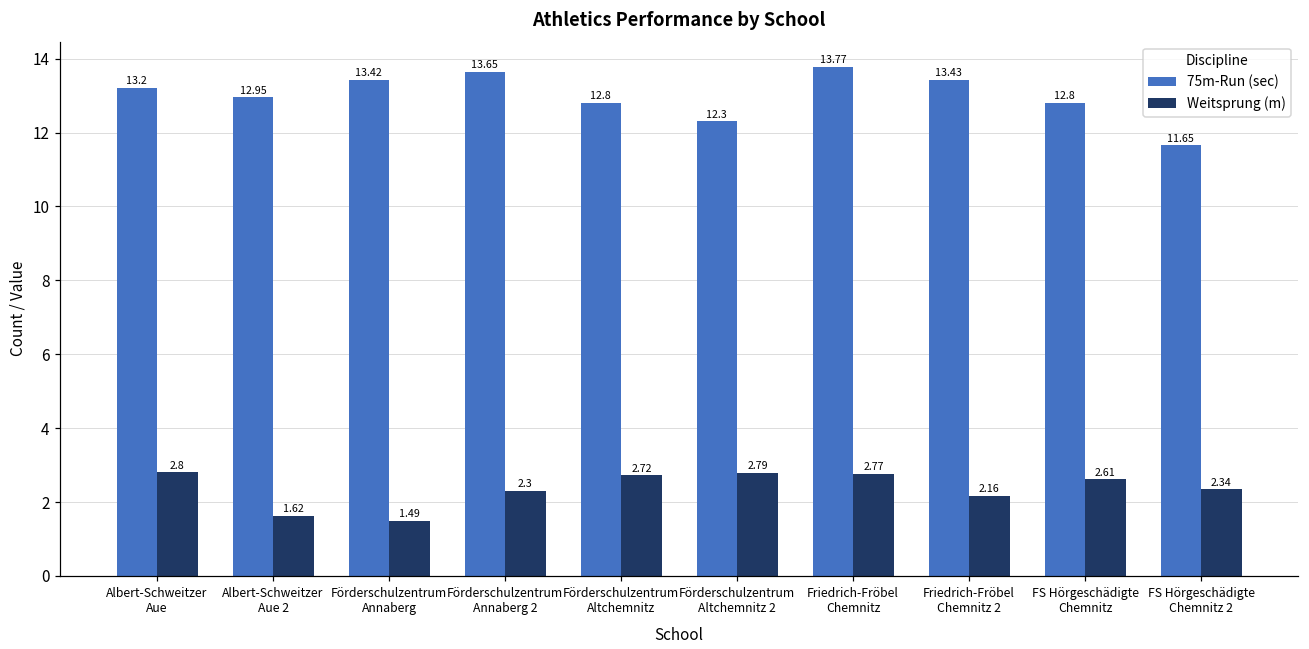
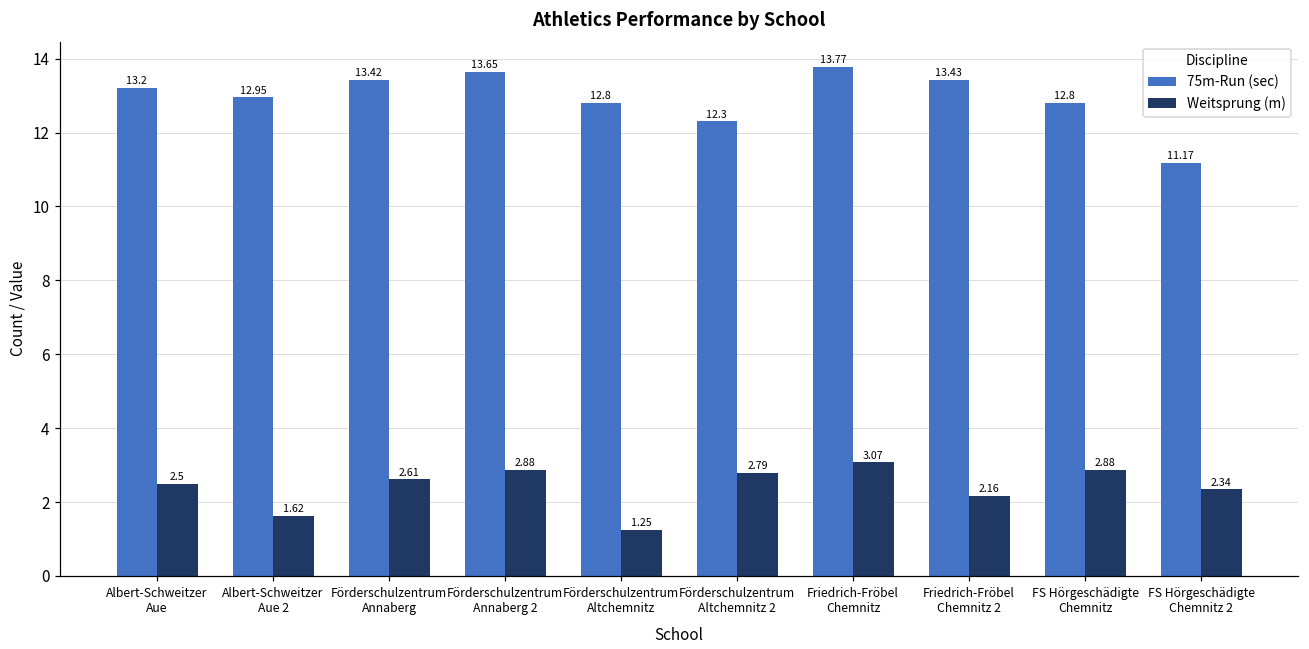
  {
    "75m-Run (sec)": {
      "Albert-Schweitzer Aue": 13.2,
      "Albert-Schweitzer Aue 2": 12.95,
      "Förderschulzentrum Annaberg": 13.42,
      "Förderschulzentrum Annaberg 2": 13.65,
      "Förderschulzentrum Altchemnitz": 12.8,
      "Förderschulzentrum Altchemnitz 2": 12.3,
      "Friedrich-Fröbel Chemnitz": 13.77,
      "Friedrich-Fröbel Chemnitz 2": 13.43,
      "FS Hörgeschädigte Chemnitz": 12.8,
-     "FS Hörgeschädigte Chemnitz 2": 11.65
+     "FS Hörgeschädigte Chemnitz 2": 11.17
    },
    "Weitsprung (m)": {
-     "Albert-Schweitzer Aue": 2.8,
+     "Albert-Schweitzer Aue": 2.5,
      "Albert-Schweitzer Aue 2": 1.62,
-     "Förderschulzentrum Annaberg": 1.49,
-     "Förderschulzentrum Annaberg 2": 2.3,
-     "Förderschulzentrum Altchemnitz": 2.72,
+     "Förderschulzentrum Annaberg": 2.61,
+     "Förderschulzentrum Annaberg 2": 2.88,
+     "Förderschulzentrum Altchemnitz": 1.25,
      "Förderschulzentrum Altchemnitz 2": 2.79,
-     "Friedrich-Fröbel Chemnitz": 2.77,
+     "Friedrich-Fröbel Chemnitz": 3.07,
      "Friedrich-Fröbel Chemnitz 2": 2.16,
-     "FS Hörgeschädigte Chemnitz": 2.61,
+     "FS Hörgeschädigte Chemnitz": 2.88,
      "FS Hörgeschädigte Chemnitz 2": 2.34
    }
  }
